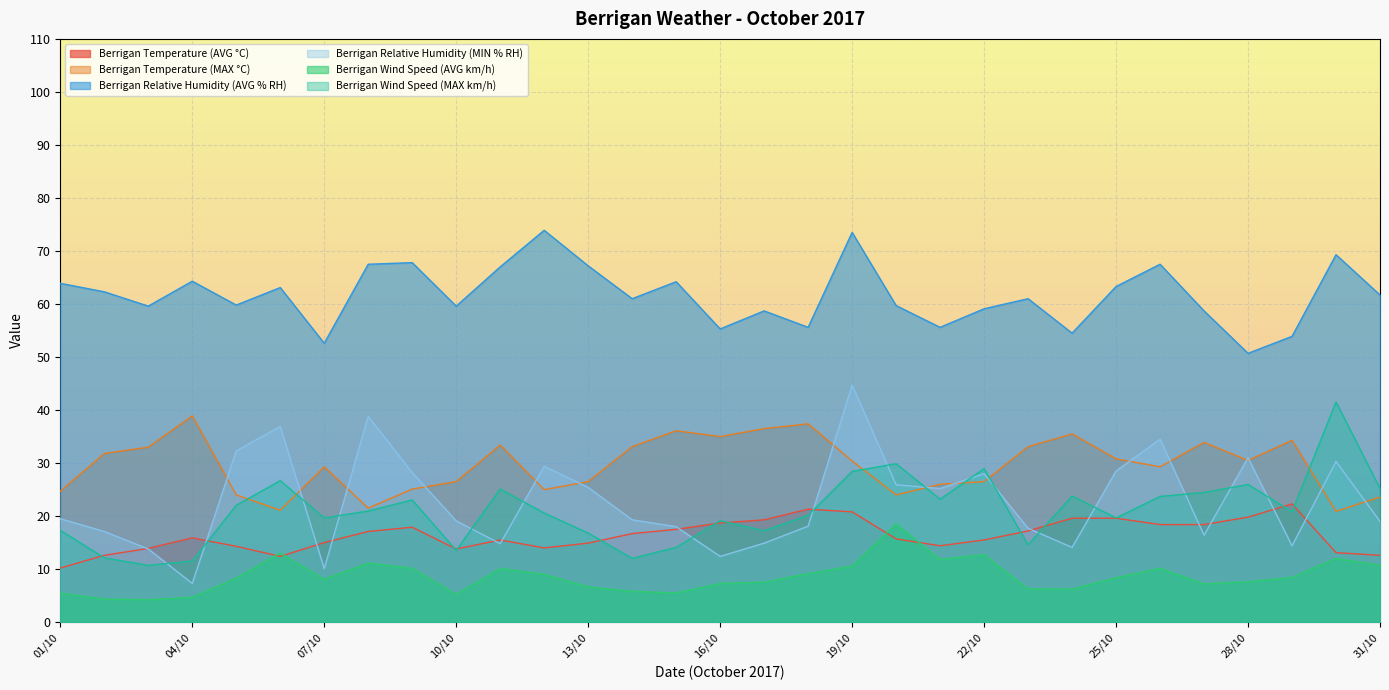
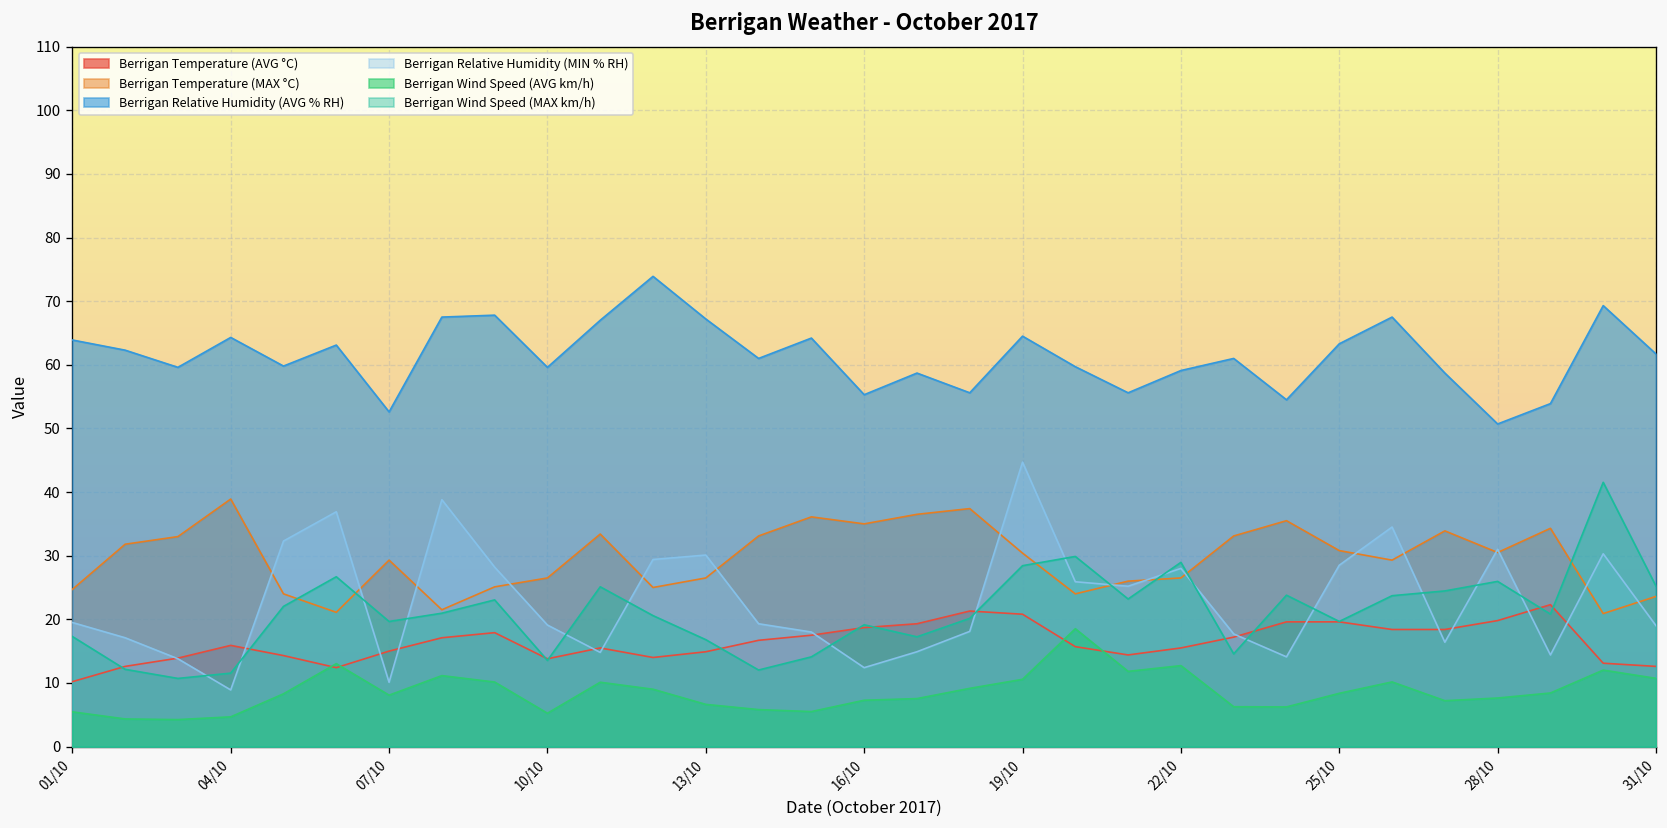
  {
    "Berrigan Relative Humidity (AVG % RH)": {
      "01/10": 64,
      "04/10": 64,
      "07/10": 53,
      "10/10": 60,
      "13/10": 67,
      "16/10": 55,
-     "19/10": 74,
+     "19/10": 65,
      "22/10": 59,
      "25/10": 63,
      "28/10": 51,
      "31/10": 62
    },
    "Berrigan Relative Humidity (MIN % RH)": {
      "01/10": 20,
-     "04/10": 7,
+     "04/10": 9,
      "07/10": 10,
      "10/10": 19,
-     "13/10": 25,
+     "13/10": 30,
      "16/10": 12,
      "19/10": 45,
      "22/10": 28,
      "25/10": 29,
      "28/10": 31,
      "31/10": 19
    }
  }
